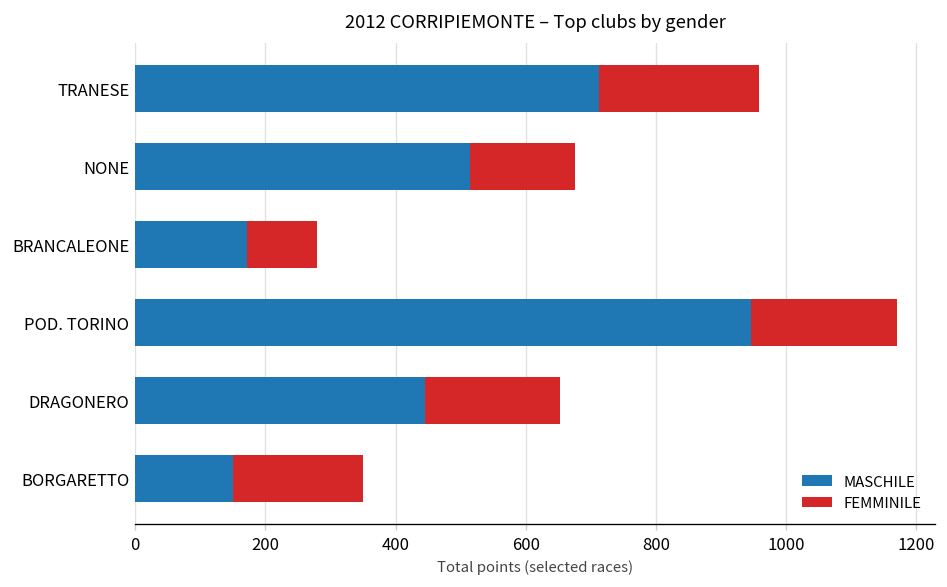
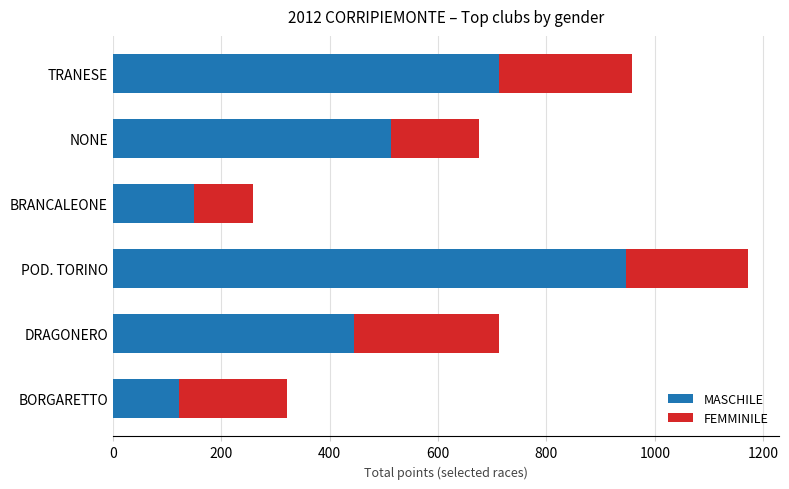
  {
    "MASCHILE": {
      "TRANESE": 710,
      "NONE": 510,
-     "BRANCALEONE": 170,
+     "BRANCALEONE": 150,
      "POD. TORINO": 950,
      "DRAGONERO": 450,
-     "BORGARETTO": 150
+     "BORGARETTO": 120
    },
    "FEMMINILE": {
      "TRANESE": 250,
      "NONE": 160,
      "BRANCALEONE": 110,
      "POD. TORINO": 220,
-     "DRAGONERO": 210,
+     "DRAGONERO": 270,
      "BORGARETTO": 200
    }
  }
